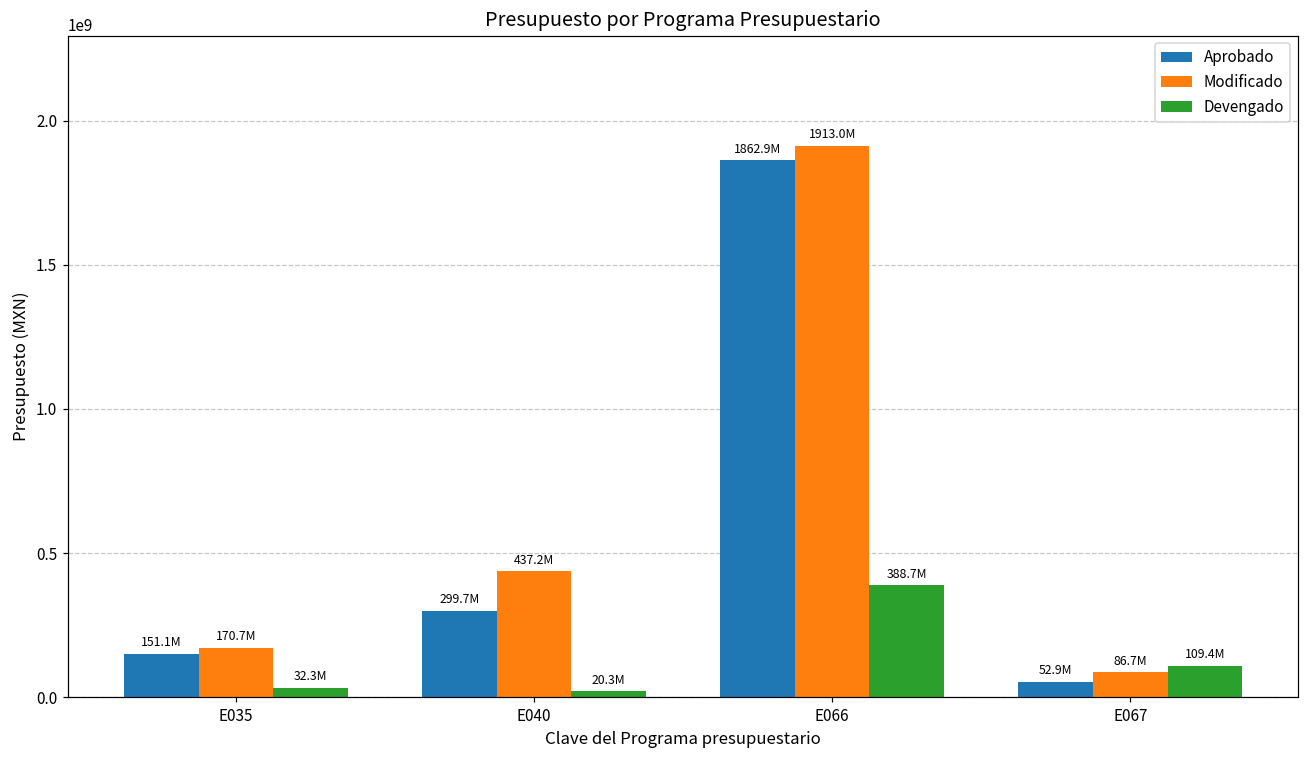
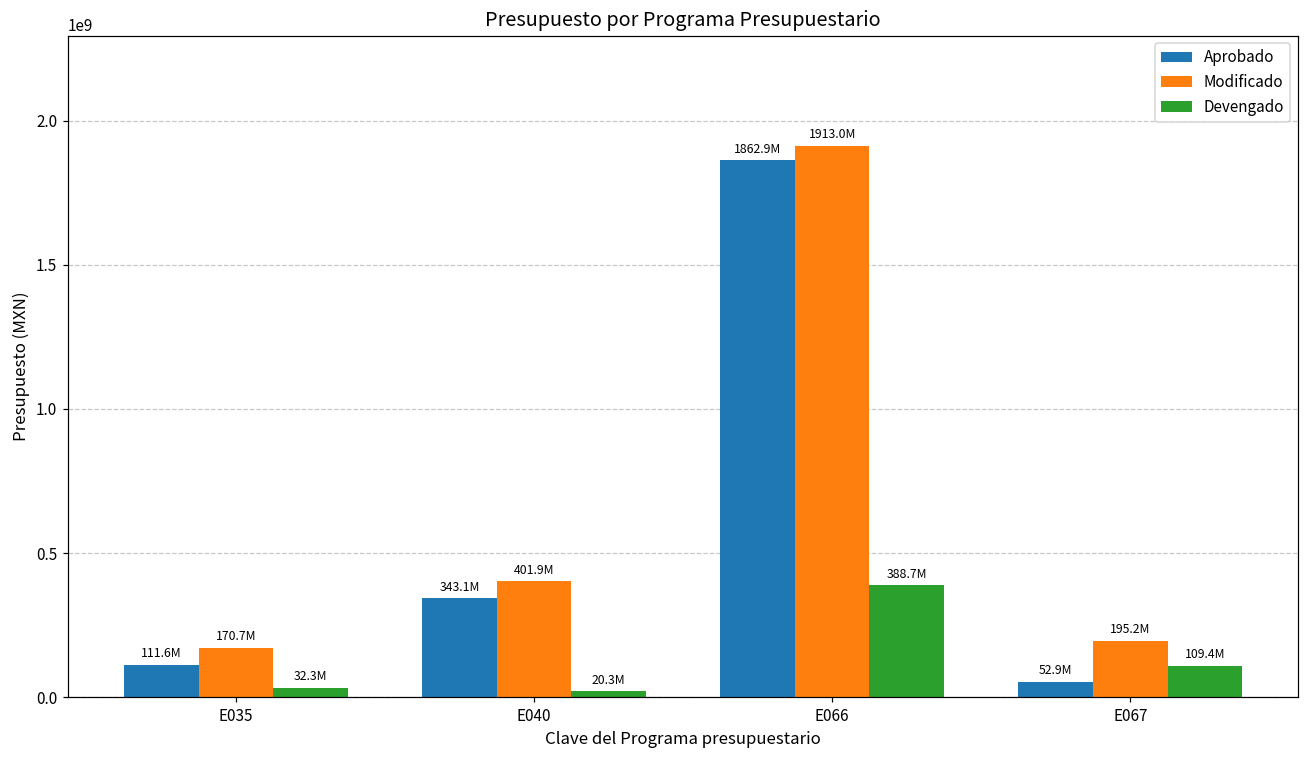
  {
    "Aprobado": {
-     "E035": "151.1M",
-     "E040": "299.7M",
+     "E035": "111.6M",
+     "E040": "343.1M",
      "E066": "1862.9M",
      "E067": "52.9M"
    },
    "Modificado": {
      "E035": "170.7M",
-     "E040": "437.2M",
+     "E040": "401.9M",
      "E066": "1913.0M",
-     "E067": "86.7M"
+     "E067": "195.2M"
    },
    "Devengado": {
      "E035": "32.3M",
      "E040": "20.3M",
      "E066": "388.7M",
      "E067": "109.4M"
    }
  }
